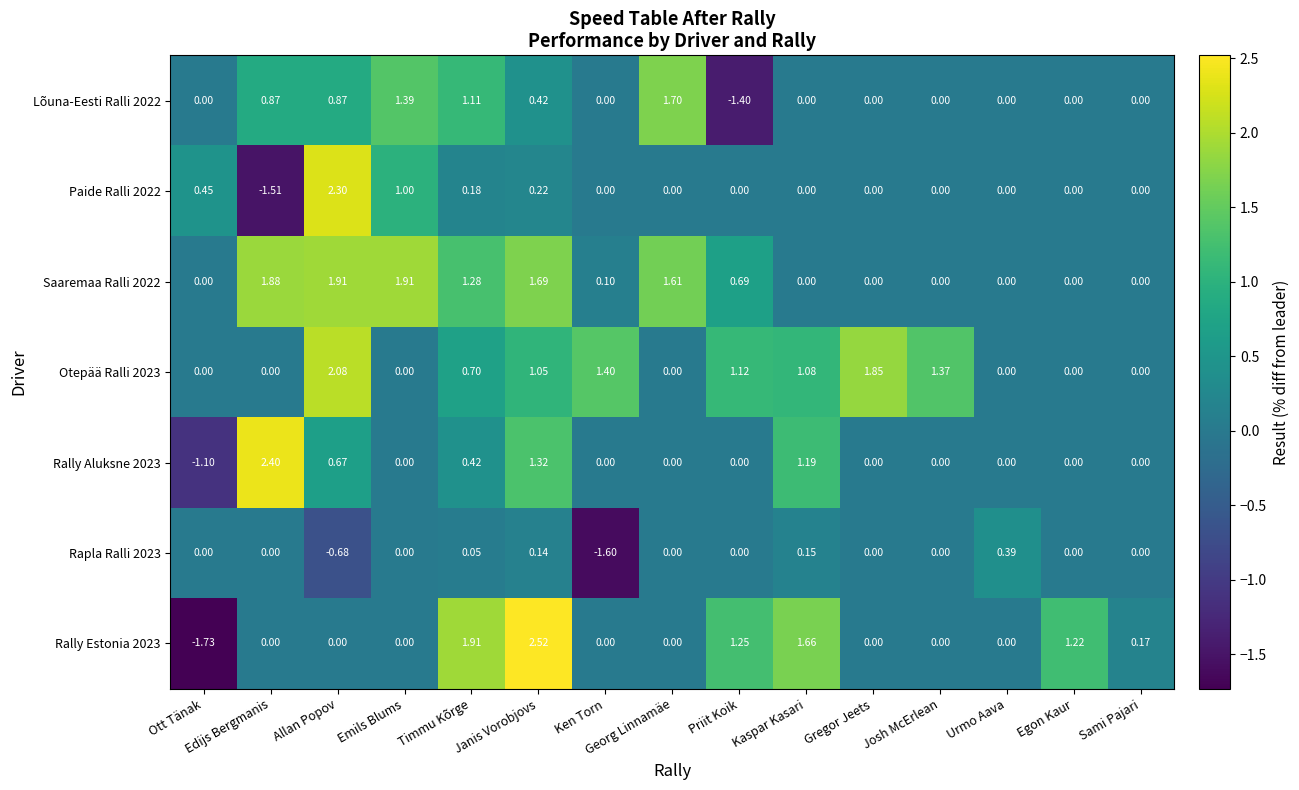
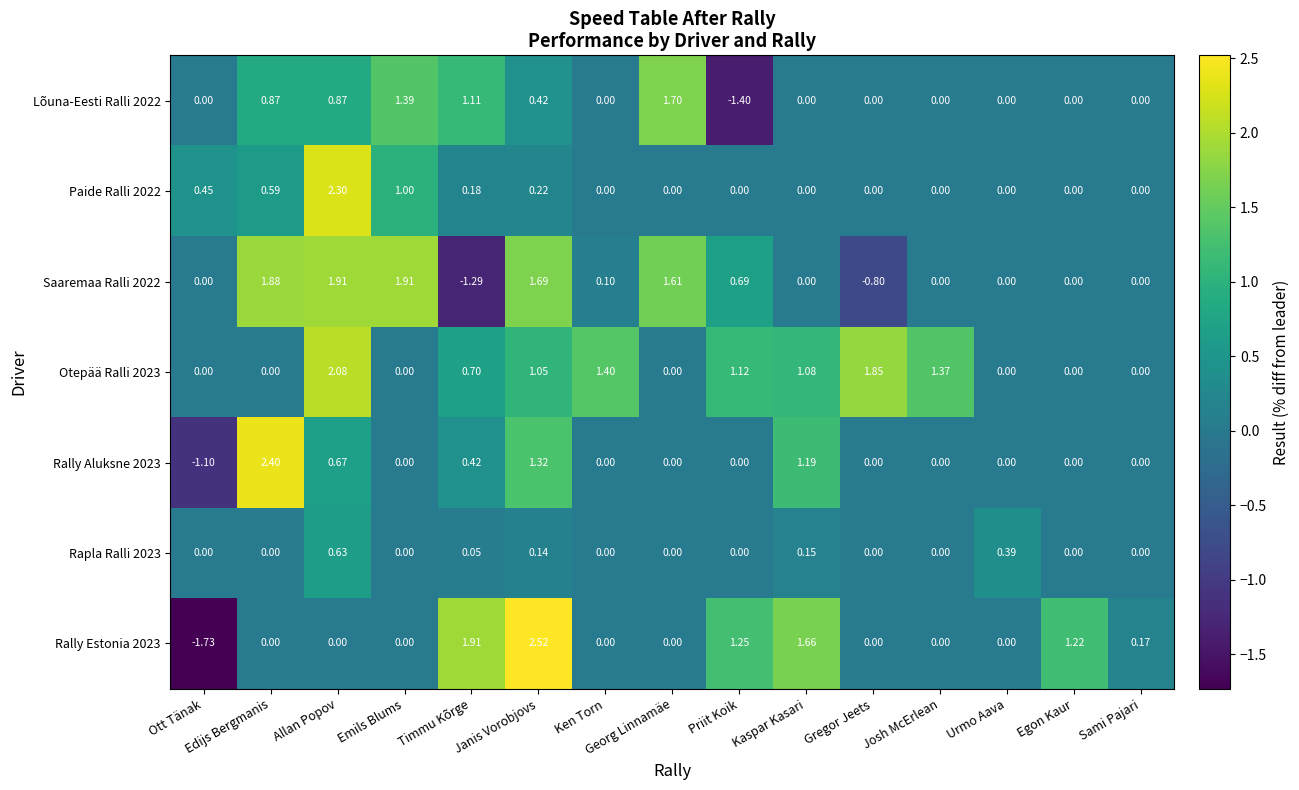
  {
    "Lõuna-Eesti Ralli 2022": {
      "Ott Tänak": 0.00,
      "Edijs Bergmanis": 0.87,
      "Allan Popov": 0.87,
      "Emils Blums": 1.39,
      "Timmu Kõrge": 1.11,
      "Janis Vorobjovs": 0.42,
      "Ken Torn": 0.00,
      "Georg Linnamäe": 1.70,
      "Priit Koik": -1.40,
      "Kaspar Kasari": 0.00,
      "Gregor Jeets": 0.00,
      "Josh McErlean": 0.00,
      "Urmo Aava": 0.00,
      "Egon Kaur": 0.00,
      "Sami Pajari": 0.00
    },
    "Paide Ralli 2022": {
      "Ott Tänak": 0.45,
-     "Edijs Bergmanis": -1.51,
+     "Edijs Bergmanis": 0.59,
      "Allan Popov": 2.30,
      "Emils Blums": 1.00,
      "Timmu Kõrge": 0.18,
      "Janis Vorobjovs": 0.22,
      "Ken Torn": 0.00,
      "Georg Linnamäe": 0.00,
      "Priit Koik": 0.00,
      "Kaspar Kasari": 0.00,
      "Gregor Jeets": 0.00,
      "Josh McErlean": 0.00,
      "Urmo Aava": 0.00,
      "Egon Kaur": 0.00,
      "Sami Pajari": 0.00
    },
    "Saaremaa Ralli 2022": {
      "Ott Tänak": 0.00,
      "Edijs Bergmanis": 1.88,
      "Allan Popov": 1.91,
      "Emils Blums": 1.91,
-     "Timmu Kõrge": 1.28,
+     "Timmu Kõrge": -1.29,
      "Janis Vorobjovs": 1.69,
      "Ken Torn": 0.10,
      "Georg Linnamäe": 1.61,
      "Priit Koik": 0.69,
      "Kaspar Kasari": 0.00,
-     "Gregor Jeets": 0.00,
+     "Gregor Jeets": -0.80,
      "Josh McErlean": 0.00,
      "Urmo Aava": 0.00,
      "Egon Kaur": 0.00,
      "Sami Pajari": 0.00
    },
    "Otepää Ralli 2023": {
      "Ott Tänak": 0.00,
      "Edijs Bergmanis": 0.00,
      "Allan Popov": 2.08,
      "Emils Blums": 0.00,
      "Timmu Kõrge": 0.70,
      "Janis Vorobjovs": 1.05,
      "Ken Torn": 1.40,
      "Georg Linnamäe": 0.00,
      "Priit Koik": 1.12,
      "Kaspar Kasari": 1.08,
      "Gregor Jeets": 1.85,
      "Josh McErlean": 1.37,
      "Urmo Aava": 0.00,
      "Egon Kaur": 0.00,
      "Sami Pajari": 0.00
    },
    "Rally Aluksne 2023": {
      "Ott Tänak": -1.10,
      "Edijs Bergmanis": 2.40,
      "Allan Popov": 0.67,
      "Emils Blums": 0.00,
      "Timmu Kõrge": 0.42,
      "Janis Vorobjovs": 1.32,
      "Ken Torn": 0.00,
      "Georg Linnamäe": 0.00,
      "Priit Koik": 0.00,
      "Kaspar Kasari": 1.19,
      "Gregor Jeets": 0.00,
      "Josh McErlean": 0.00,
      "Urmo Aava": 0.00,
      "Egon Kaur": 0.00,
      "Sami Pajari": 0.00
    },
    "Rapla Ralli 2023": {
      "Ott Tänak": 0.00,
      "Edijs Bergmanis": 0.00,
-     "Allan Popov": -0.68,
+     "Allan Popov": 0.63,
      "Emils Blums": 0.00,
      "Timmu Kõrge": 0.05,
      "Janis Vorobjovs": 0.14,
-     "Ken Torn": -1.60,
+     "Ken Torn": 0.00,
      "Georg Linnamäe": 0.00,
      "Priit Koik": 0.00,
      "Kaspar Kasari": 0.15,
      "Gregor Jeets": 0.00,
      "Josh McErlean": 0.00,
      "Urmo Aava": 0.39,
      "Egon Kaur": 0.00,
      "Sami Pajari": 0.00
    },
    "Rally Estonia 2023": {
      "Ott Tänak": -1.73,
      "Edijs Bergmanis": 0.00,
      "Allan Popov": 0.00,
      "Emils Blums": 0.00,
      "Timmu Kõrge": 1.91,
      "Janis Vorobjovs": 2.52,
      "Ken Torn": 0.00,
      "Georg Linnamäe": 0.00,
      "Priit Koik": 1.25,
      "Kaspar Kasari": 1.66,
      "Gregor Jeets": 0.00,
      "Josh McErlean": 0.00,
      "Urmo Aava": 0.00,
      "Egon Kaur": 1.22,
      "Sami Pajari": 0.17
    }
  }
